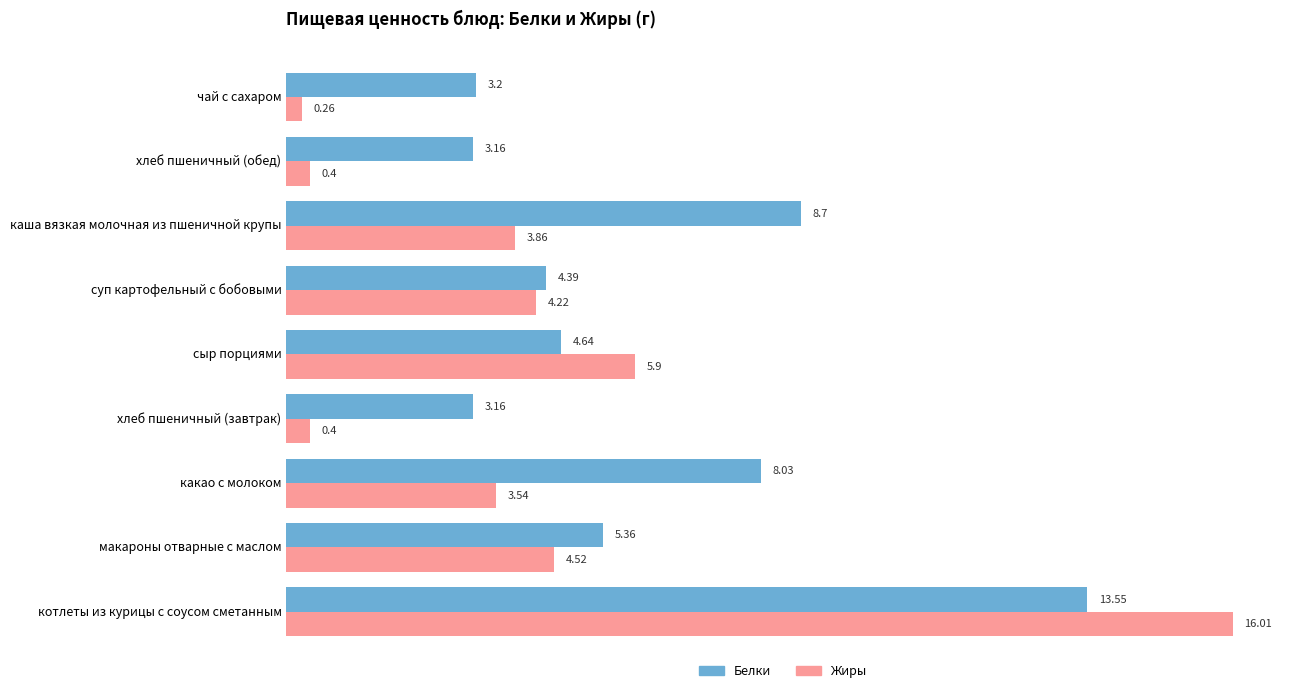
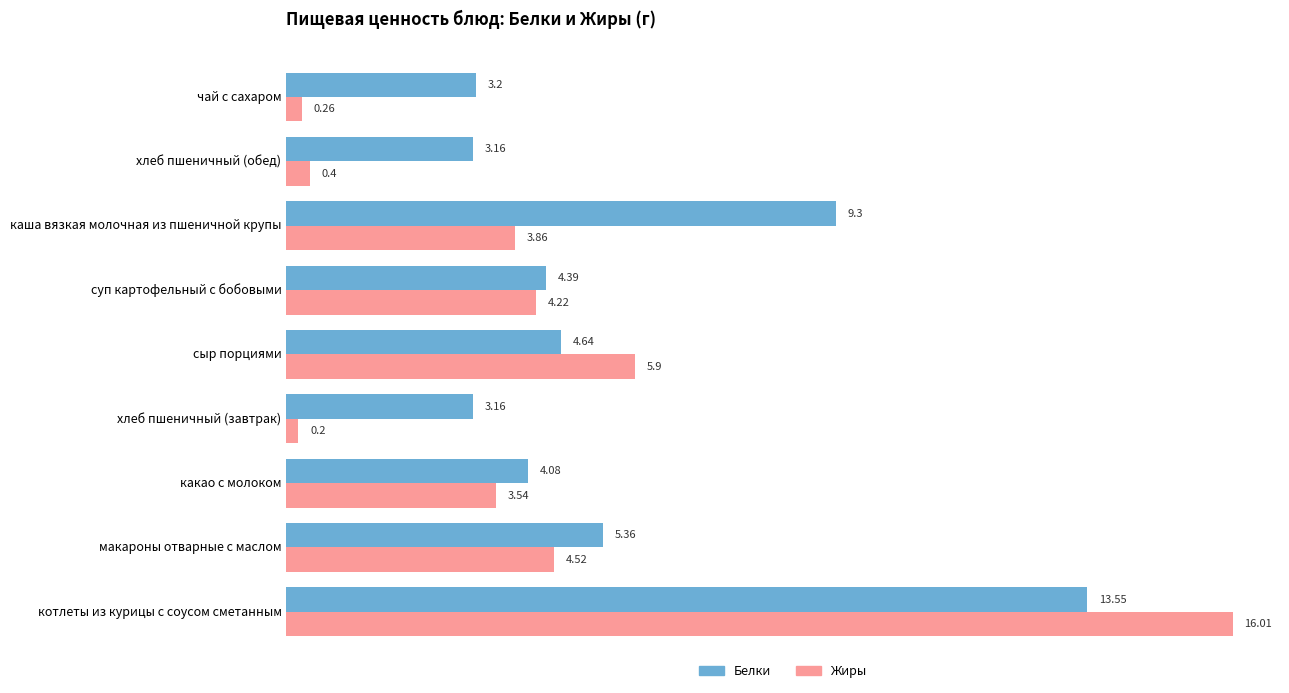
  {
    "Белки": {
      "чай с сахаром": 3.2,
      "хлеб пшеничный (обед)": 3.16,
-     "каша вязкая молочная из пшеничной крупы": 8.7,
+     "каша вязкая молочная из пшеничной крупы": 9.3,
      "суп картофельный с бобовыми": 4.39,
      "сыр порциями": 4.64,
      "хлеб пшеничный (завтрак)": 3.16,
-     "какао с молоком": 8.03,
+     "какао с молоком": 4.08,
      "макароны отварные с маслом": 5.36,
      "котлеты из курицы с соусом сметанным": 13.55
    },
    "Жиры": {
      "чай с сахаром": 0.26,
      "хлеб пшеничный (обед)": 0.4,
      "каша вязкая молочная из пшеничной крупы": 3.86,
      "суп картофельный с бобовыми": 4.22,
      "сыр порциями": 5.9,
-     "хлеб пшеничный (завтрак)": 0.4,
+     "хлеб пшеничный (завтрак)": 0.2,
      "какао с молоком": 3.54,
      "макароны отварные с маслом": 4.52,
      "котлеты из курицы с соусом сметанным": 16.01
    }
  }
